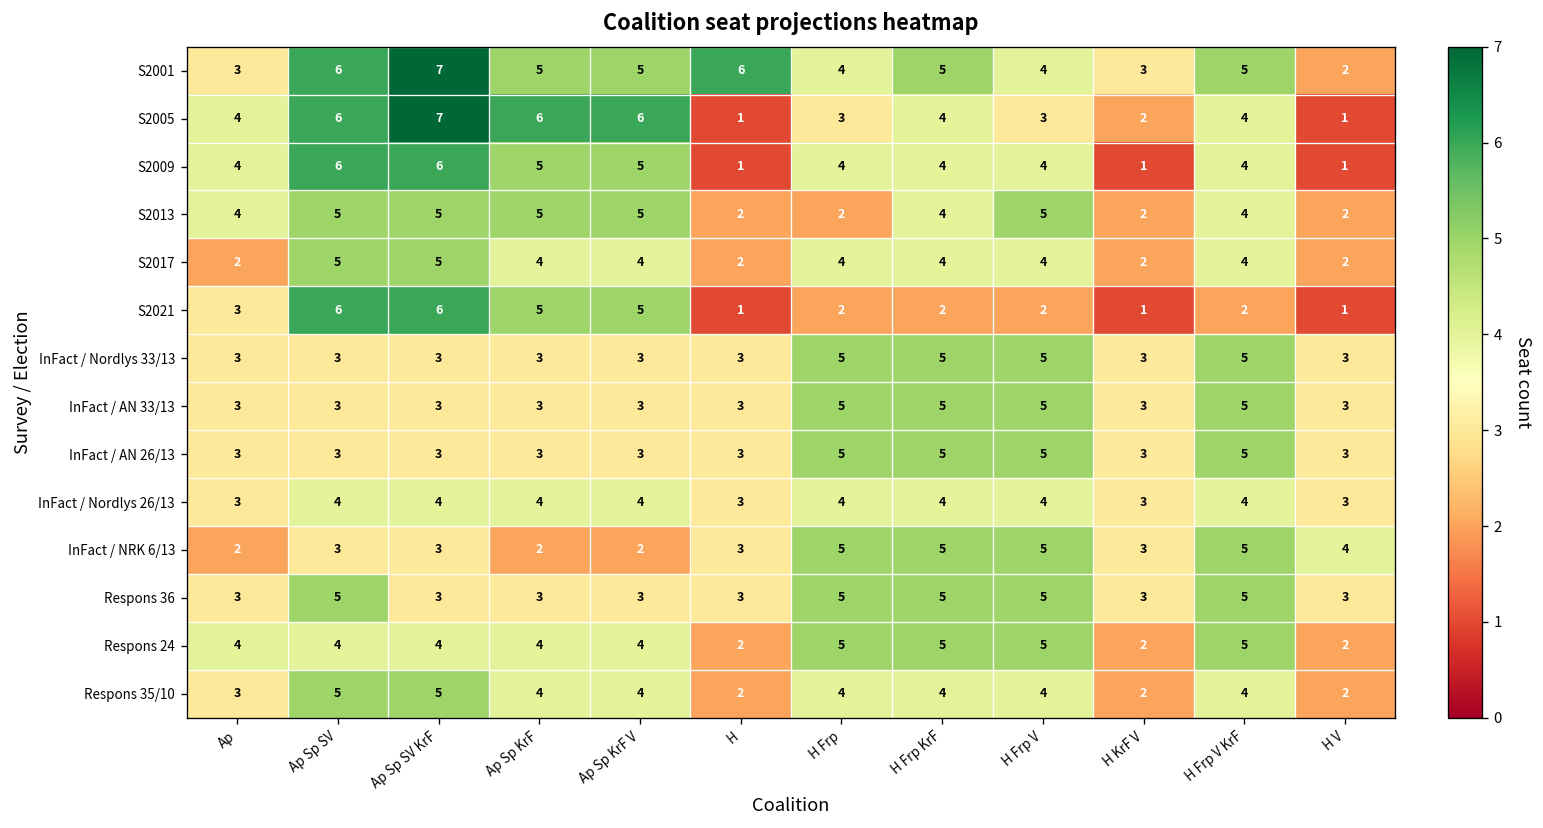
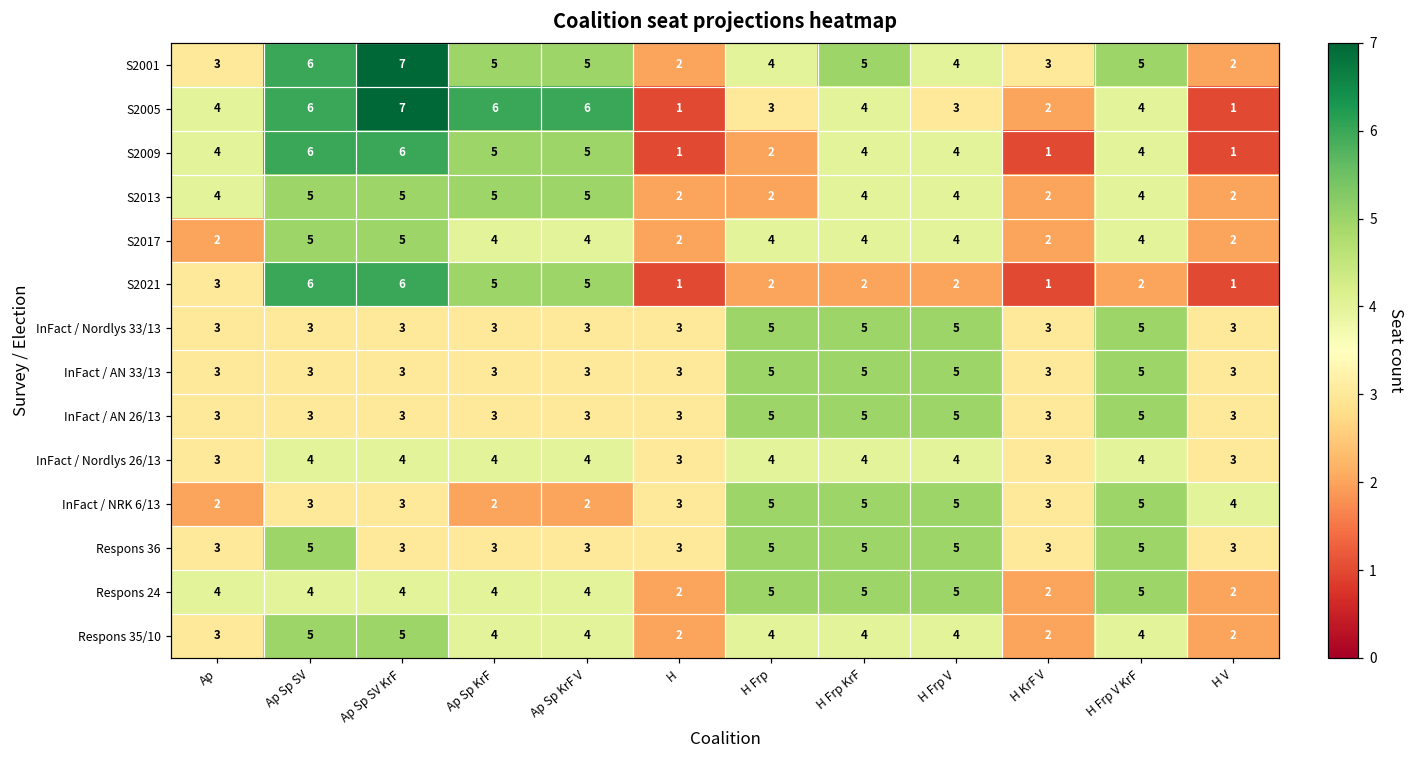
  {
    "S2001": {
      "Ap": 3,
      "Ap Sp SV": 6,
      "Ap Sp SV KrF": 7,
      "Ap Sp KrF": 5,
      "Ap Sp KrF V": 5,
-     "H": 6,
+     "H": 2,
      "H Frp": 4,
      "H Frp KrF": 5,
      "H Frp V": 4,
      "H KrF V": 3,
      "H Frp V KrF": 5,
      "H V": 2
    },
    "S2005": {
      "Ap": 4,
      "Ap Sp SV": 6,
      "Ap Sp SV KrF": 7,
      "Ap Sp KrF": 6,
      "Ap Sp KrF V": 6,
      "H": 1,
      "H Frp": 3,
      "H Frp KrF": 4,
      "H Frp V": 3,
      "H KrF V": 2,
      "H Frp V KrF": 4,
      "H V": 1
    },
    "S2009": {
      "Ap": 4,
      "Ap Sp SV": 6,
      "Ap Sp SV KrF": 6,
      "Ap Sp KrF": 5,
      "Ap Sp KrF V": 5,
      "H": 1,
-     "H Frp": 4,
+     "H Frp": 2,
      "H Frp KrF": 4,
      "H Frp V": 4,
      "H KrF V": 1,
      "H Frp V KrF": 4,
      "H V": 1
    },
    "S2013": {
      "Ap": 4,
      "Ap Sp SV": 5,
      "Ap Sp SV KrF": 5,
      "Ap Sp KrF": 5,
      "Ap Sp KrF V": 5,
      "H": 2,
      "H Frp": 2,
      "H Frp KrF": 4,
-     "H Frp V": 5,
+     "H Frp V": 4,
      "H KrF V": 2,
      "H Frp V KrF": 4,
      "H V": 2
    },
    "S2017": {
      "Ap": 2,
      "Ap Sp SV": 5,
      "Ap Sp SV KrF": 5,
      "Ap Sp KrF": 4,
      "Ap Sp KrF V": 4,
      "H": 2,
      "H Frp": 4,
      "H Frp KrF": 4,
      "H Frp V": 4,
      "H KrF V": 2,
      "H Frp V KrF": 4,
      "H V": 2
    },
    "S2021": {
      "Ap": 3,
      "Ap Sp SV": 6,
      "Ap Sp SV KrF": 6,
      "Ap Sp KrF": 5,
      "Ap Sp KrF V": 5,
      "H": 1,
      "H Frp": 2,
      "H Frp KrF": 2,
      "H Frp V": 2,
      "H KrF V": 1,
      "H Frp V KrF": 2,
      "H V": 1
    },
    "InFact / Nordlys 33/13": {
      "Ap": 3,
      "Ap Sp SV": 3,
      "Ap Sp SV KrF": 3,
      "Ap Sp KrF": 3,
      "Ap Sp KrF V": 3,
      "H": 3,
      "H Frp": 5,
      "H Frp KrF": 5,
      "H Frp V": 5,
      "H KrF V": 3,
      "H Frp V KrF": 5,
      "H V": 3
    },
    "InFact / AN 33/13": {
      "Ap": 3,
      "Ap Sp SV": 3,
      "Ap Sp SV KrF": 3,
      "Ap Sp KrF": 3,
      "Ap Sp KrF V": 3,
      "H": 3,
      "H Frp": 5,
      "H Frp KrF": 5,
      "H Frp V": 5,
      "H KrF V": 3,
      "H Frp V KrF": 5,
      "H V": 3
    },
    "InFact / AN 26/13": {
      "Ap": 3,
      "Ap Sp SV": 3,
      "Ap Sp SV KrF": 3,
      "Ap Sp KrF": 3,
      "Ap Sp KrF V": 3,
      "H": 3,
      "H Frp": 5,
      "H Frp KrF": 5,
      "H Frp V": 5,
      "H KrF V": 3,
      "H Frp V KrF": 5,
      "H V": 3
    },
    "InFact / Nordlys 26/13": {
      "Ap": 3,
      "Ap Sp SV": 4,
      "Ap Sp SV KrF": 4,
      "Ap Sp KrF": 4,
      "Ap Sp KrF V": 4,
      "H": 3,
      "H Frp": 4,
      "H Frp KrF": 4,
      "H Frp V": 4,
      "H KrF V": 3,
      "H Frp V KrF": 4,
      "H V": 3
    },
    "InFact / NRK 6/13": {
      "Ap": 2,
      "Ap Sp SV": 3,
      "Ap Sp SV KrF": 3,
      "Ap Sp KrF": 2,
      "Ap Sp KrF V": 2,
      "H": 3,
      "H Frp": 5,
      "H Frp KrF": 5,
      "H Frp V": 5,
      "H KrF V": 3,
      "H Frp V KrF": 5,
      "H V": 4
    },
    "Respons 36": {
      "Ap": 3,
      "Ap Sp SV": 5,
      "Ap Sp SV KrF": 3,
      "Ap Sp KrF": 3,
      "Ap Sp KrF V": 3,
      "H": 3,
      "H Frp": 5,
      "H Frp KrF": 5,
      "H Frp V": 5,
      "H KrF V": 3,
      "H Frp V KrF": 5,
      "H V": 3
    },
    "Respons 24": {
      "Ap": 4,
      "Ap Sp SV": 4,
      "Ap Sp SV KrF": 4,
      "Ap Sp KrF": 4,
      "Ap Sp KrF V": 4,
      "H": 2,
      "H Frp": 5,
      "H Frp KrF": 5,
      "H Frp V": 5,
      "H KrF V": 2,
      "H Frp V KrF": 5,
      "H V": 2
    },
    "Respons 35/10": {
      "Ap": 3,
      "Ap Sp SV": 5,
      "Ap Sp SV KrF": 5,
      "Ap Sp KrF": 4,
      "Ap Sp KrF V": 4,
      "H": 2,
      "H Frp": 4,
      "H Frp KrF": 4,
      "H Frp V": 4,
      "H KrF V": 2,
      "H Frp V KrF": 4,
      "H V": 2
    }
  }
